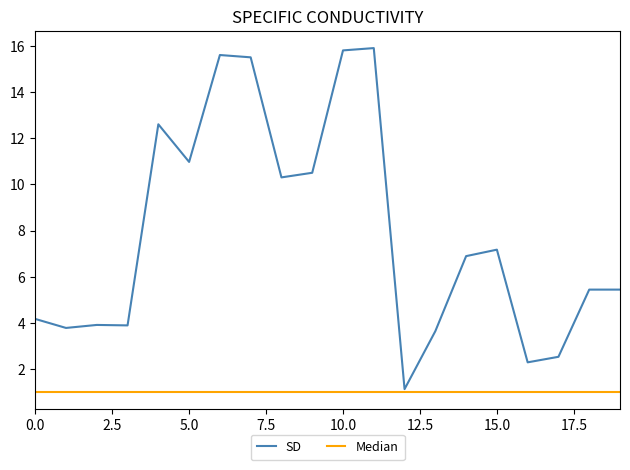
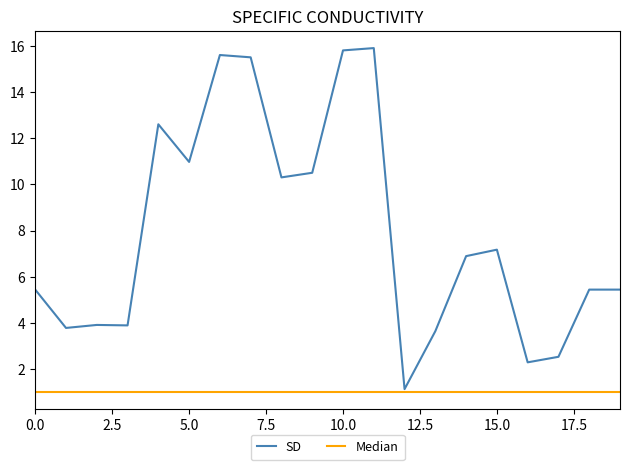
  {
    "SD": {
-     "0.0": 4.2,
+     "0.0": 5.4,
      "5.0": 11.0,
      "10.0": 15.8,
      "15.0": 7.2
    },
    "Median": {
      "0.0": 1.0,
      "5.0": 1.0,
      "10.0": 1.0,
      "15.0": 1.0
    }
  }
